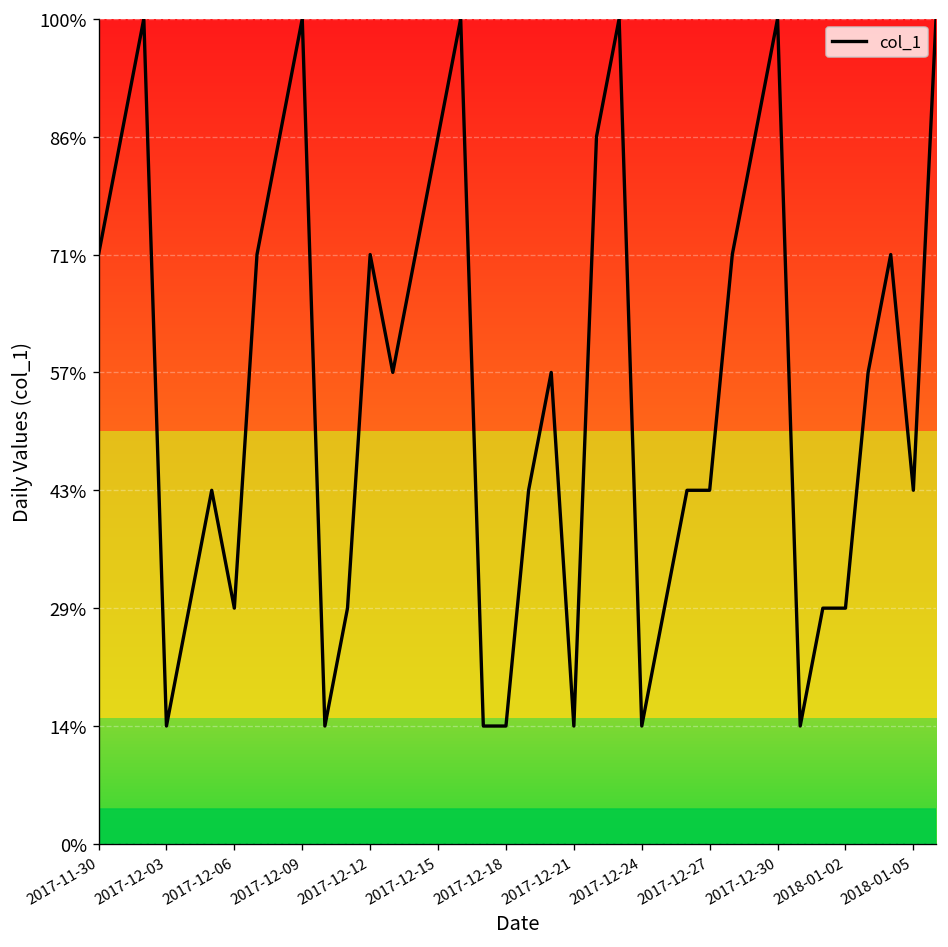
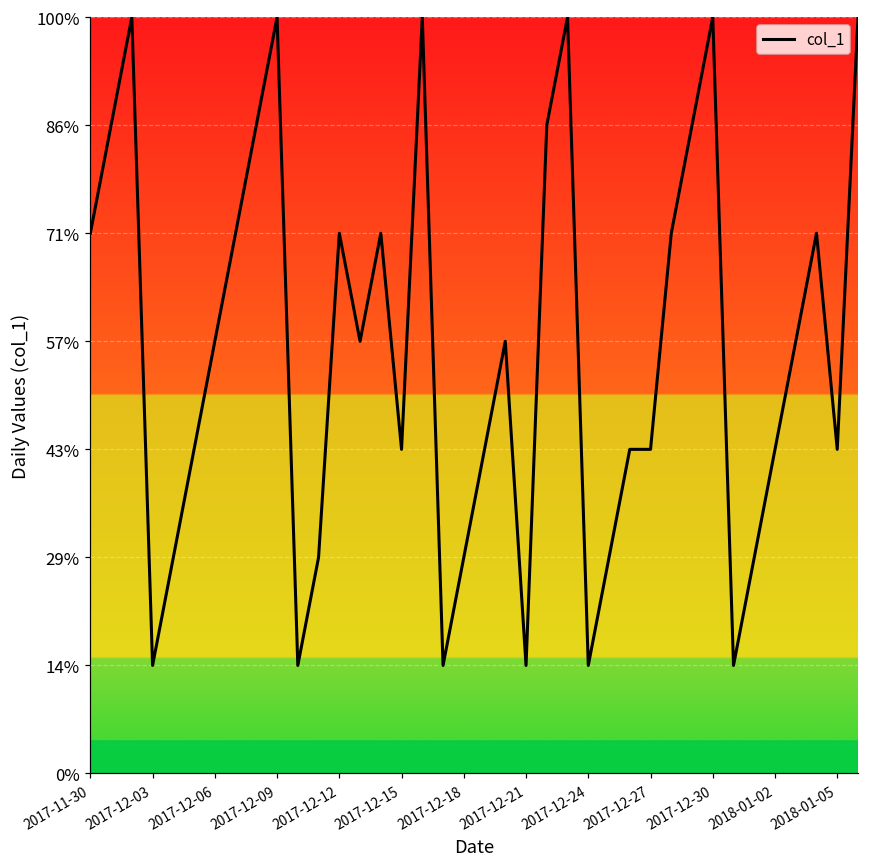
  {
    "2017-11-30": "71%",
    "2017-12-03": "14%",
-   "2017-12-06": "29%",
+   "2017-12-06": "57%",
    "2017-12-09": "100%",
    "2017-12-12": "71%",
-   "2017-12-15": "86%",
-   "2017-12-18": "14%",
+   "2017-12-15": "43%",
+   "2017-12-18": "29%",
    "2017-12-21": "14%",
    "2017-12-24": "14%",
    "2017-12-27": "43%",
    "2017-12-30": "100%",
-   "2018-01-02": "29%",
+   "2018-01-02": "43%",
    "2018-01-05": "43%"
  }
